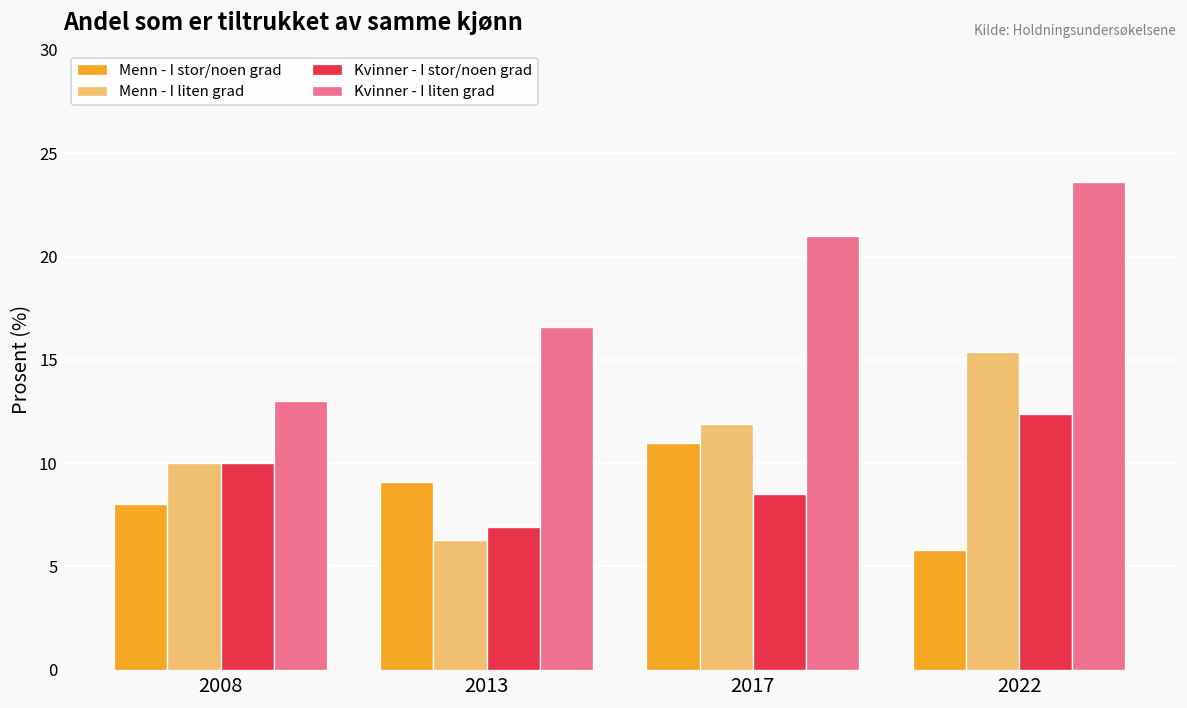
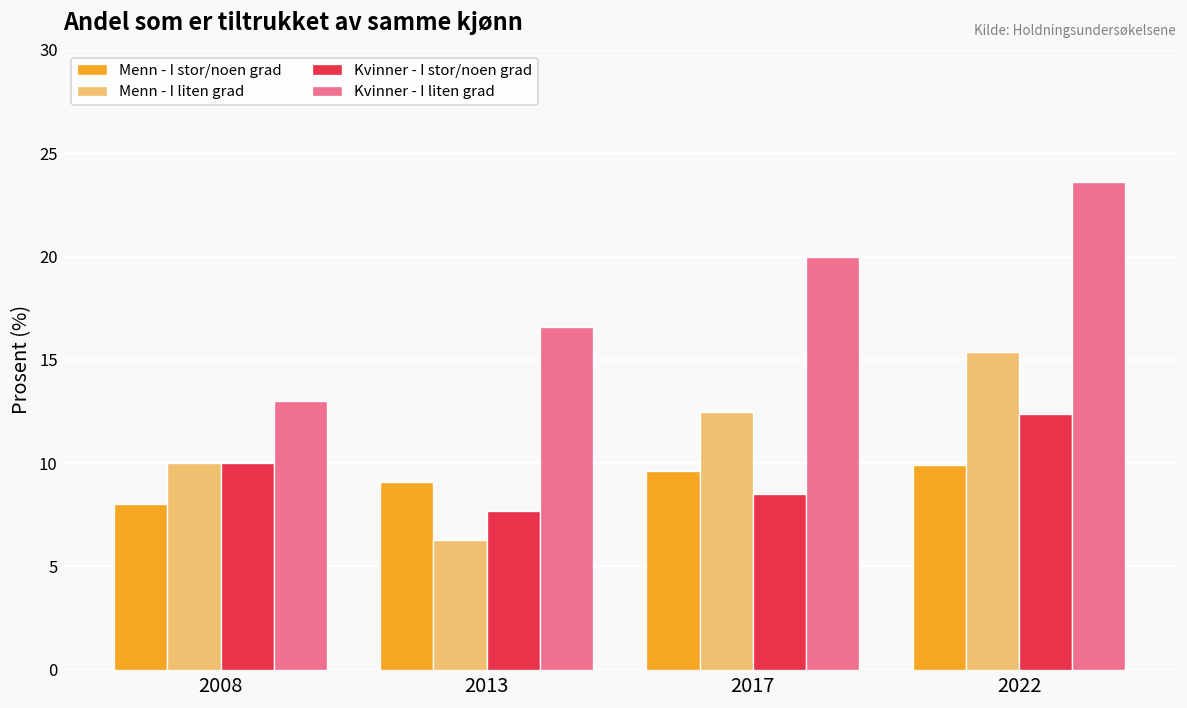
  {
    "Menn - I stor/noen grad": {
      "2008": 8.0,
      "2013": 9.1,
-     "2017": 11.0,
-     "2022": 5.8
+     "2017": 9.6,
+     "2022": 9.9
    },
    "Menn - I liten grad": {
      "2008": 10.0,
      "2013": 6.3,
-     "2017": 11.9,
+     "2017": 12.5,
      "2022": 15.4
    },
    "Kvinner - I stor/noen grad": {
      "2008": 10.0,
-     "2013": 6.9,
+     "2013": 7.7,
      "2017": 8.5,
      "2022": 12.4
    },
    "Kvinner - I liten grad": {
      "2008": 13,
      "2013": 16.6,
-     "2017": 21,
+     "2017": 20,
      "2022": 23.6
    }
  }
